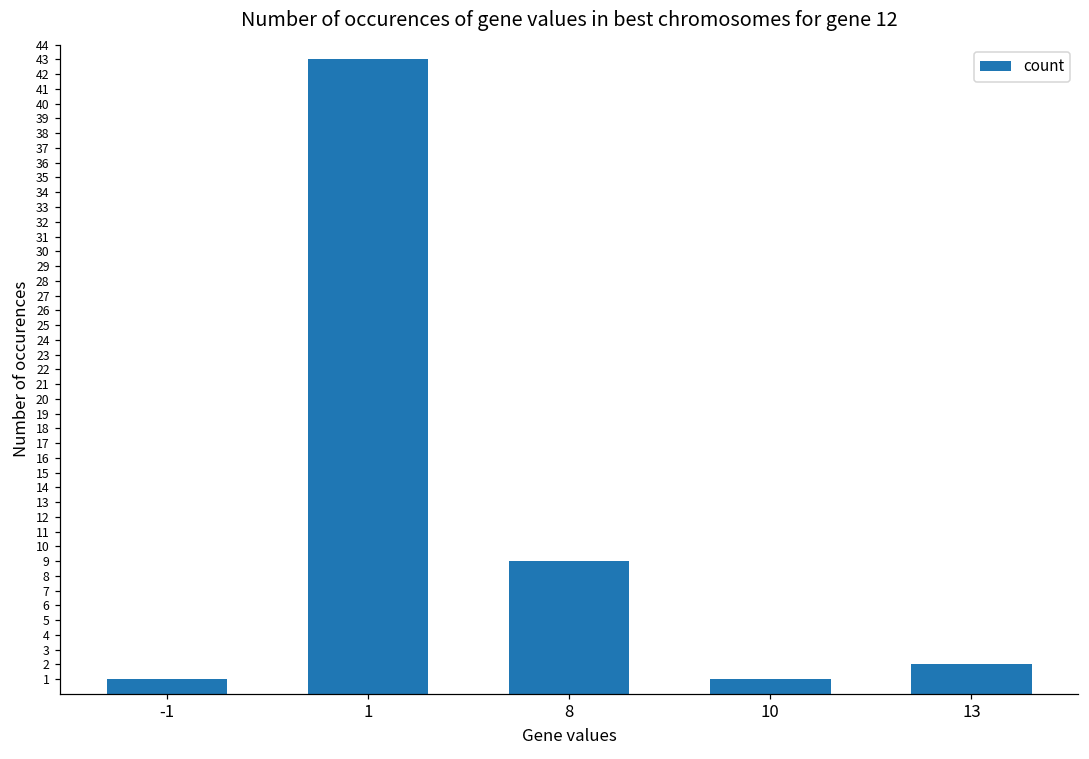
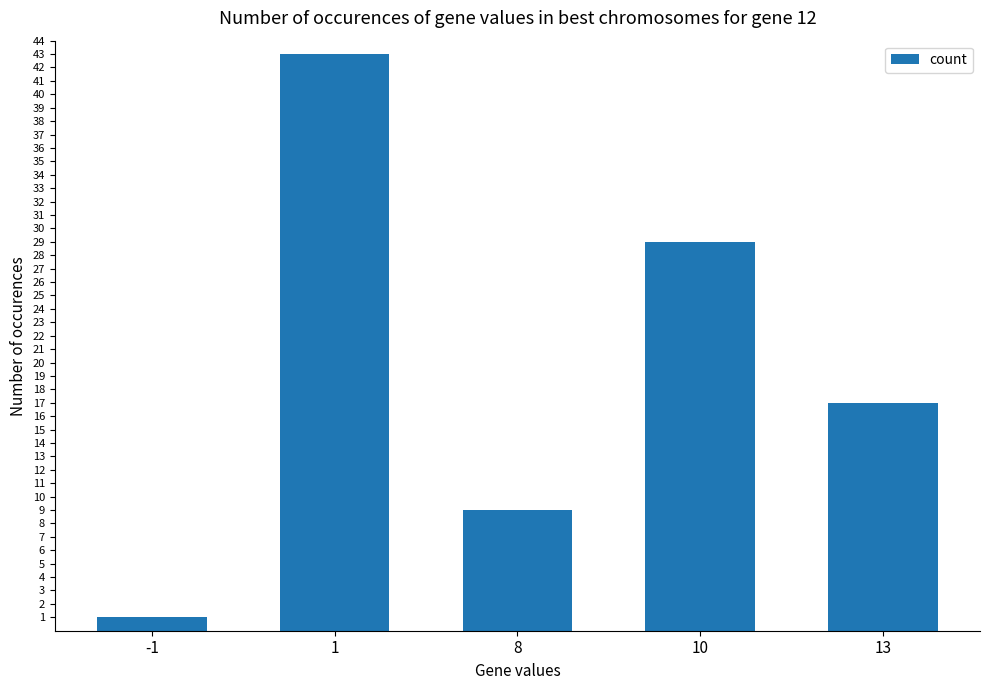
  {
    "-1": 1,
    "1": 43,
    "8": 9,
-   "10": 1,
-   "13": 2
+   "10": 29,
+   "13": 17
  }
